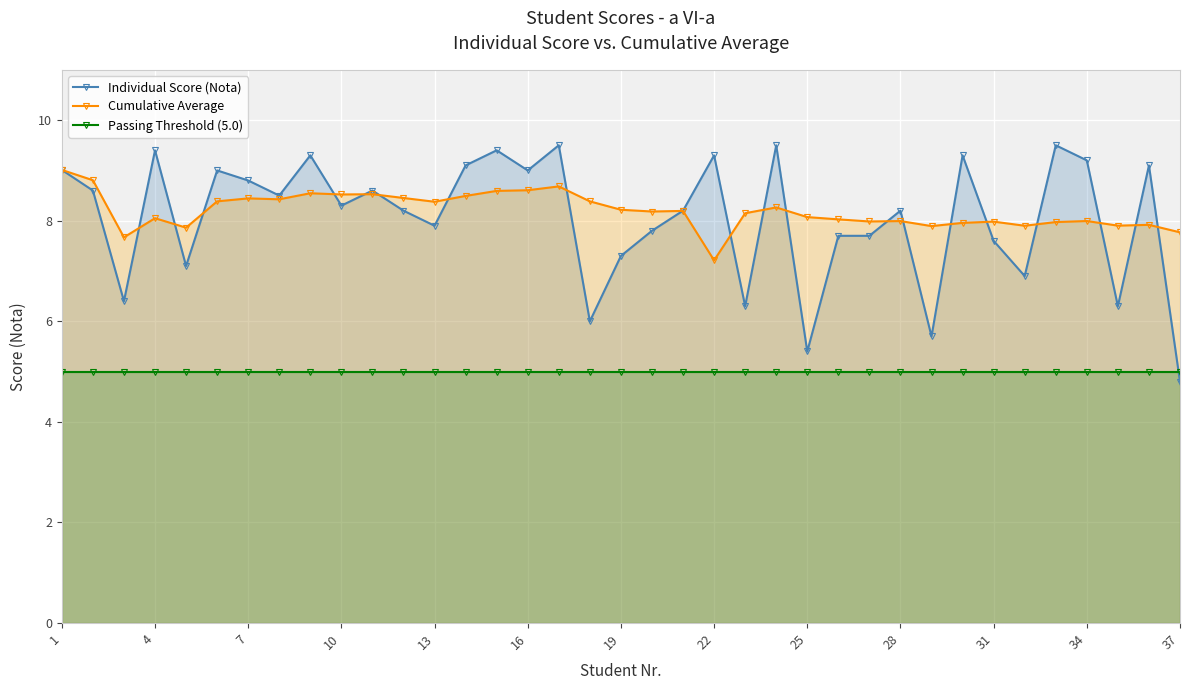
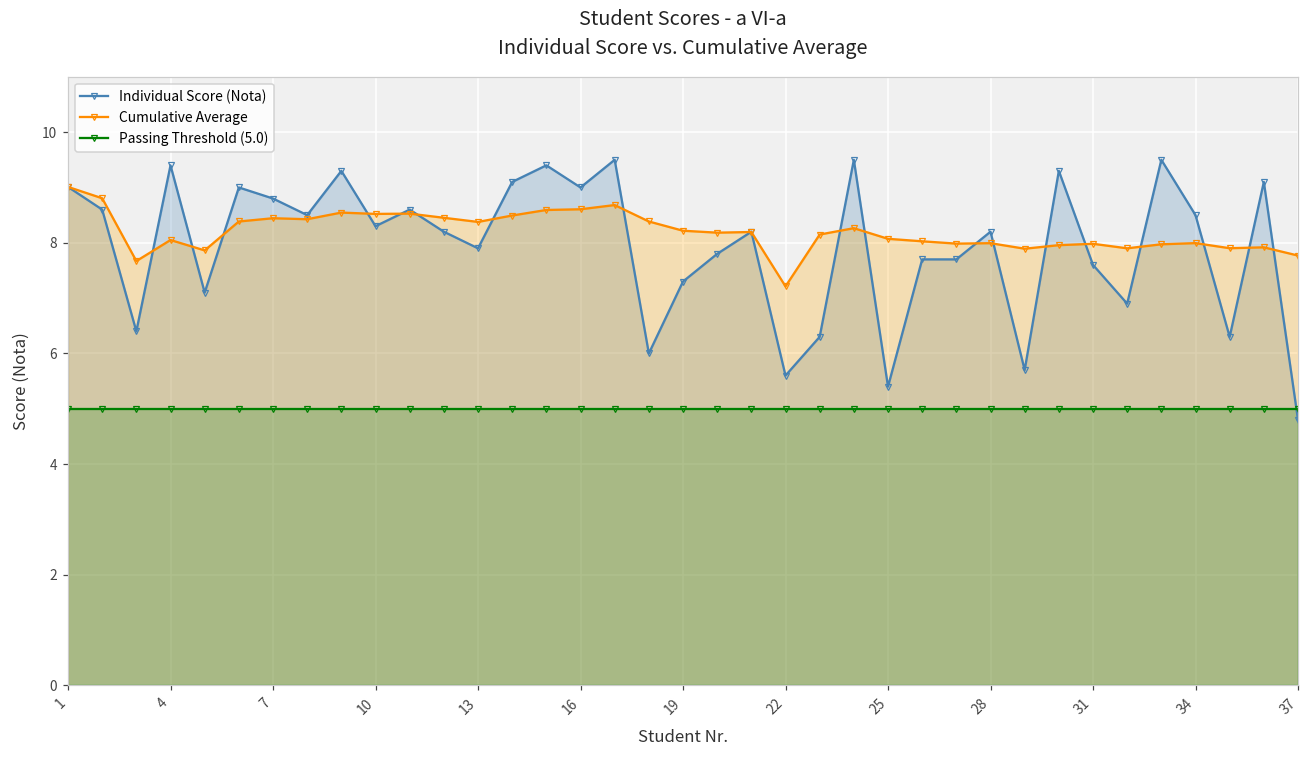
  {
    "Individual Score (Nota)": {
      "4": 9.4,
      "7": 8.8,
      "10": 8.3,
      "13": 7.9,
      "16": 9.0,
      "19": 7.3,
-     "22": 9.3,
+     "22": 5.6,
      "25": 5.4,
      "28": 8.2,
      "31": 7.6,
-     "34": 9.2,
+     "34": 8.5,
      "37": 4.8
    },
    "Cumulative Average": {
      "4": 8.1,
      "7": 8.4,
      "10": 8.5,
      "13": 8.4,
      "16": 8.6,
      "19": 8.2,
      "22": 7.2,
      "25": 8.1,
      "28": 8.0,
      "31": 8.0,
      "34": 8.0,
      "37": 7.8
    },
    "Passing Threshold (5.0)": {
      "1": 5.0,
      "4": 5.0,
      "7": 5.0,
      "10": 5.0,
      "13": 5.0,
      "16": 5.0,
      "19": 5.0,
      "22": 5.0,
      "25": 5.0,
      "28": 5.0,
      "31": 5.0,
      "34": 5.0,
      "37": 5.0
    }
  }
